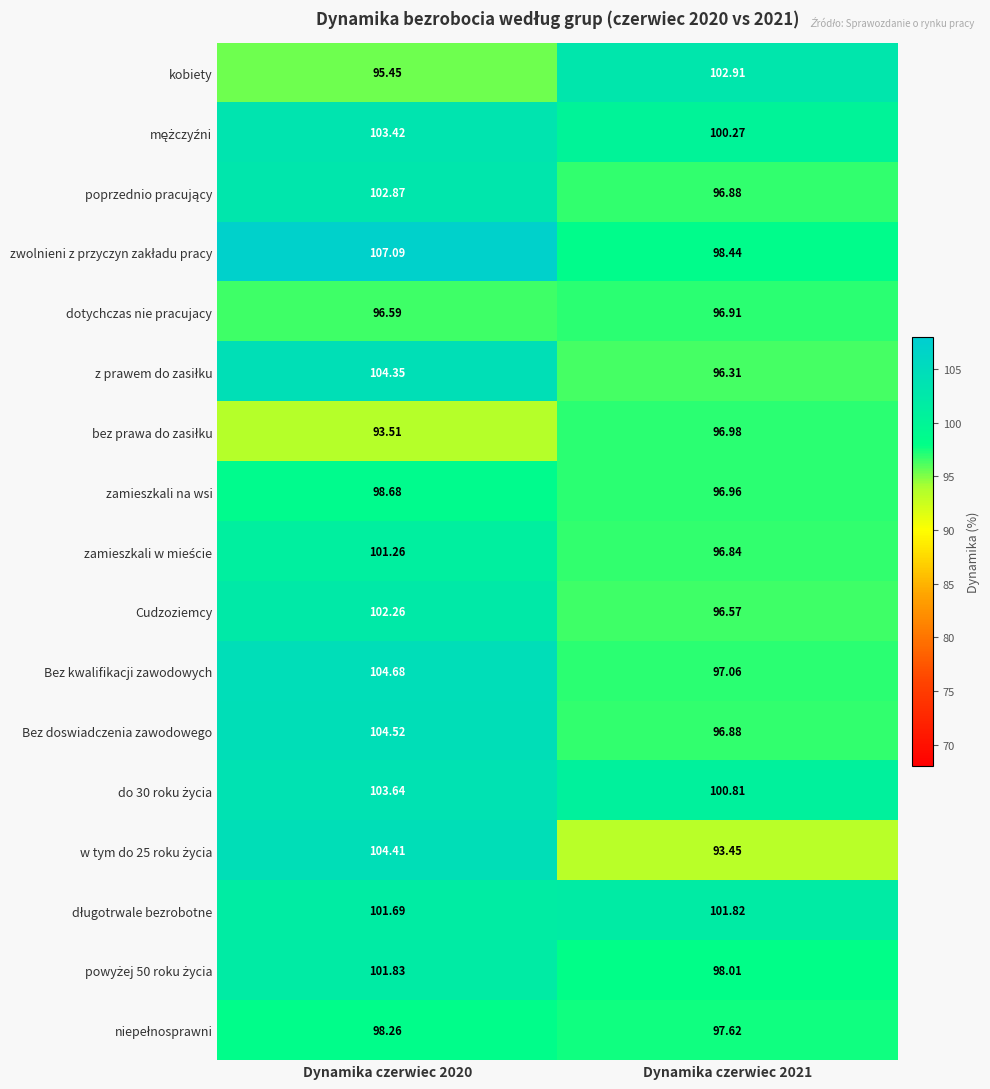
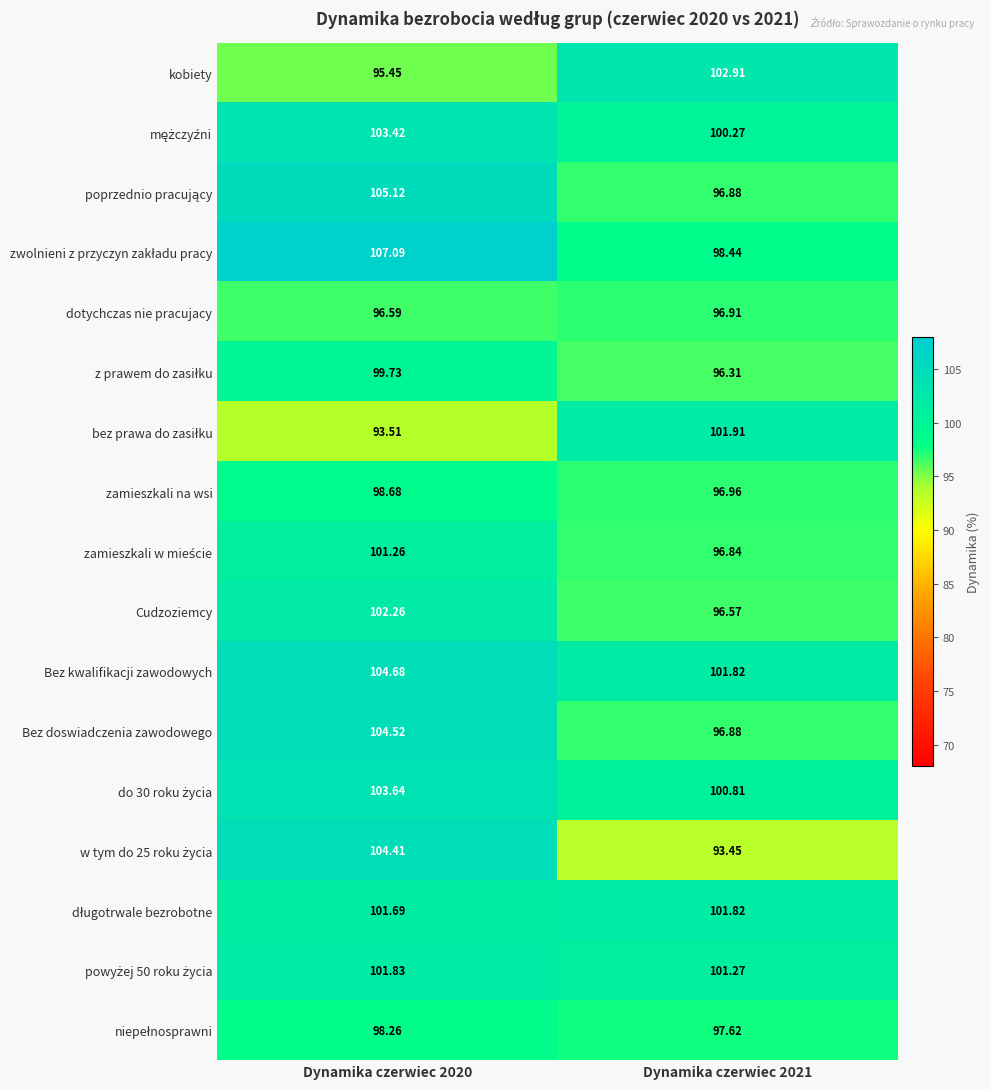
  {
    "kobiety": {
      "Dynamika czerwiec 2020": 95.45,
      "Dynamika czerwiec 2021": 102.91
    },
    "mężczyźni": {
      "Dynamika czerwiec 2020": 103.42,
      "Dynamika czerwiec 2021": 100.27
    },
    "poprzednio pracujący": {
-     "Dynamika czerwiec 2020": 102.87,
+     "Dynamika czerwiec 2020": 105.12,
      "Dynamika czerwiec 2021": 96.88
    },
    "zwolnieni z przyczyn zakładu pracy": {
      "Dynamika czerwiec 2020": 107.09,
      "Dynamika czerwiec 2021": 98.44
    },
    "dotychczas nie pracujacy": {
      "Dynamika czerwiec 2020": 96.59,
      "Dynamika czerwiec 2021": 96.91
    },
    "z prawem do zasiłku": {
-     "Dynamika czerwiec 2020": 104.35,
+     "Dynamika czerwiec 2020": 99.73,
      "Dynamika czerwiec 2021": 96.31
    },
    "bez prawa do zasiłku": {
      "Dynamika czerwiec 2020": 93.51,
-     "Dynamika czerwiec 2021": 96.98
+     "Dynamika czerwiec 2021": 101.91
    },
    "zamieszkali na wsi": {
      "Dynamika czerwiec 2020": 98.68,
      "Dynamika czerwiec 2021": 96.96
    },
    "zamieszkali w mieście": {
      "Dynamika czerwiec 2020": 101.26,
      "Dynamika czerwiec 2021": 96.84
    },
    "Cudzoziemcy": {
      "Dynamika czerwiec 2020": 102.26,
      "Dynamika czerwiec 2021": 96.57
    },
    "Bez kwalifikacji zawodowych": {
      "Dynamika czerwiec 2020": 104.68,
-     "Dynamika czerwiec 2021": 97.06
+     "Dynamika czerwiec 2021": 101.82
    },
    "Bez doswiadczenia zawodowego": {
      "Dynamika czerwiec 2020": 104.52,
      "Dynamika czerwiec 2021": 96.88
    },
    "do 30 roku życia": {
      "Dynamika czerwiec 2020": 103.64,
      "Dynamika czerwiec 2021": 100.81
    },
    "w tym do 25 roku życia": {
      "Dynamika czerwiec 2020": 104.41,
      "Dynamika czerwiec 2021": 93.45
    },
    "długotrwale bezrobotne": {
      "Dynamika czerwiec 2020": 101.69,
      "Dynamika czerwiec 2021": 101.82
    },
    "powyżej 50 roku życia": {
      "Dynamika czerwiec 2020": 101.83,
-     "Dynamika czerwiec 2021": 98.01
+     "Dynamika czerwiec 2021": 101.27
    },
    "niepełnosprawni": {
      "Dynamika czerwiec 2020": 98.26,
      "Dynamika czerwiec 2021": 97.62
    }
  }
